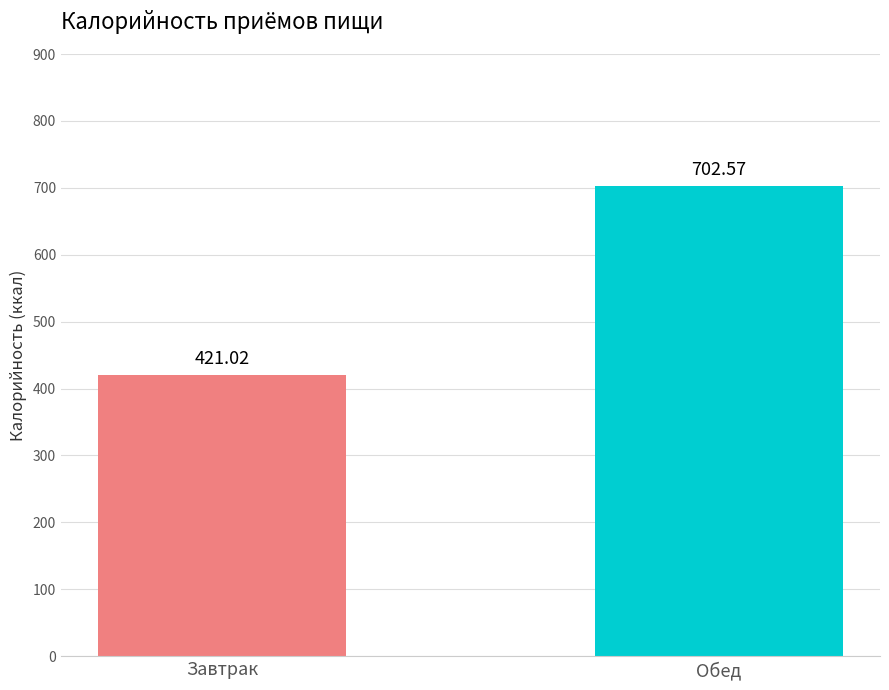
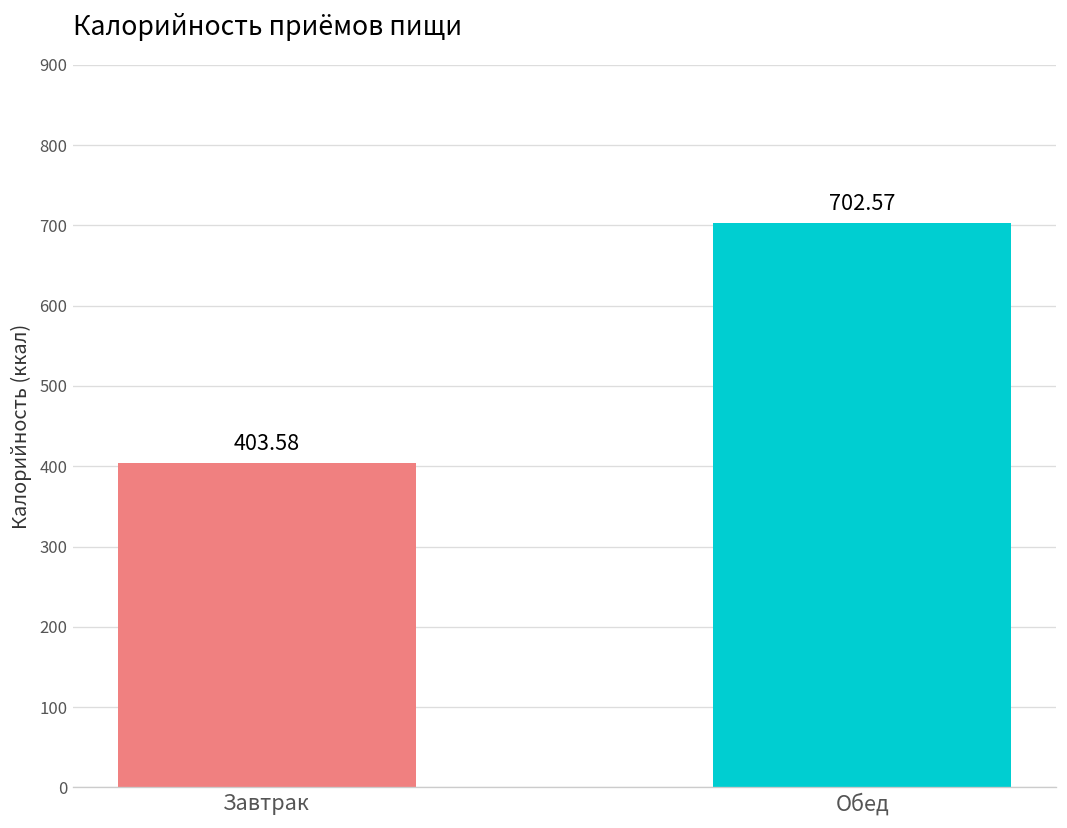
  {
-   "Завтрак": 421.02,
+   "Завтрак": 403.58,
    "Обед": 702.57
  }
